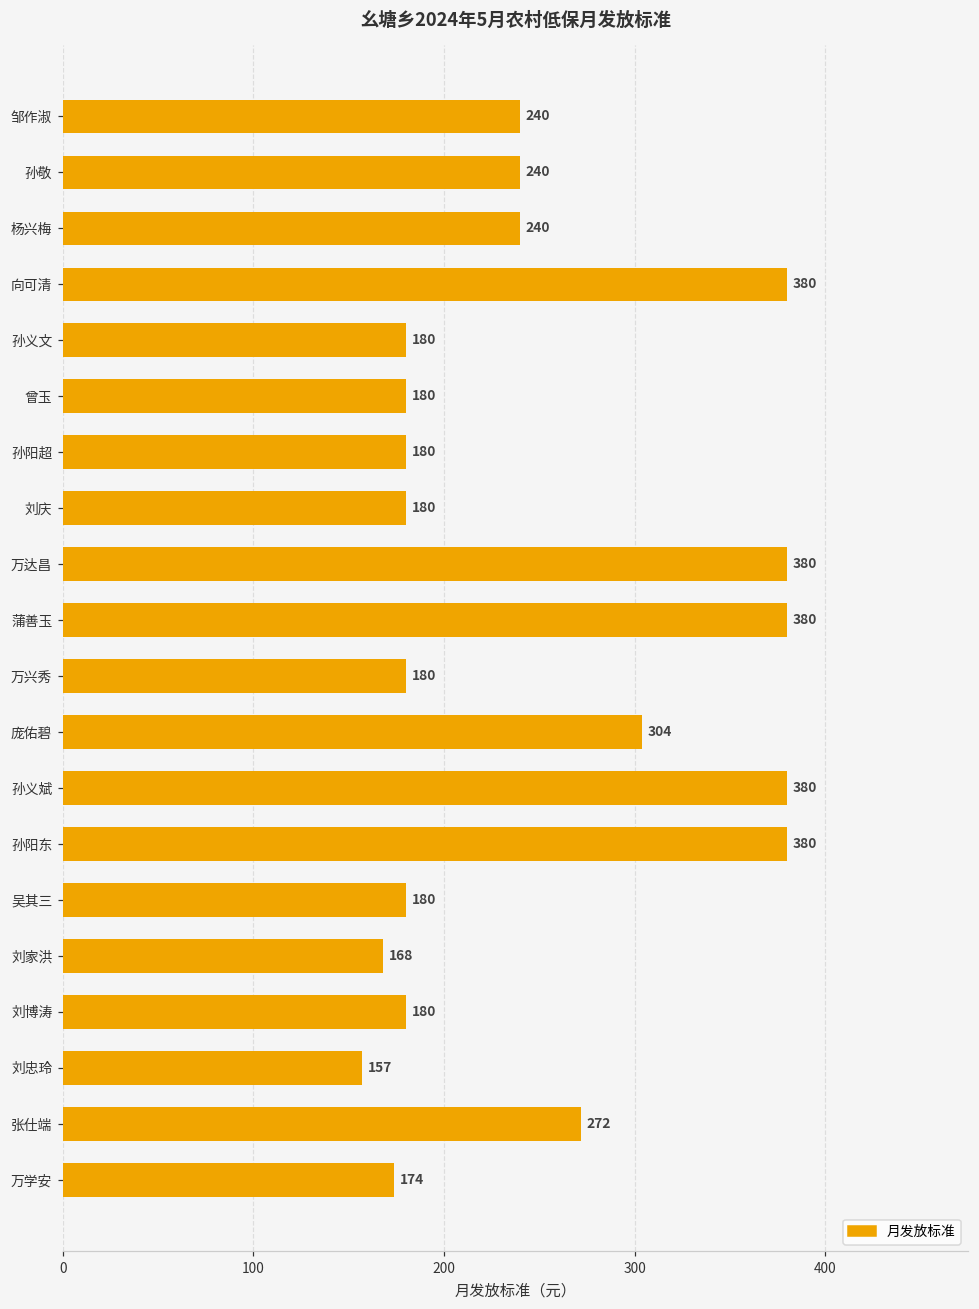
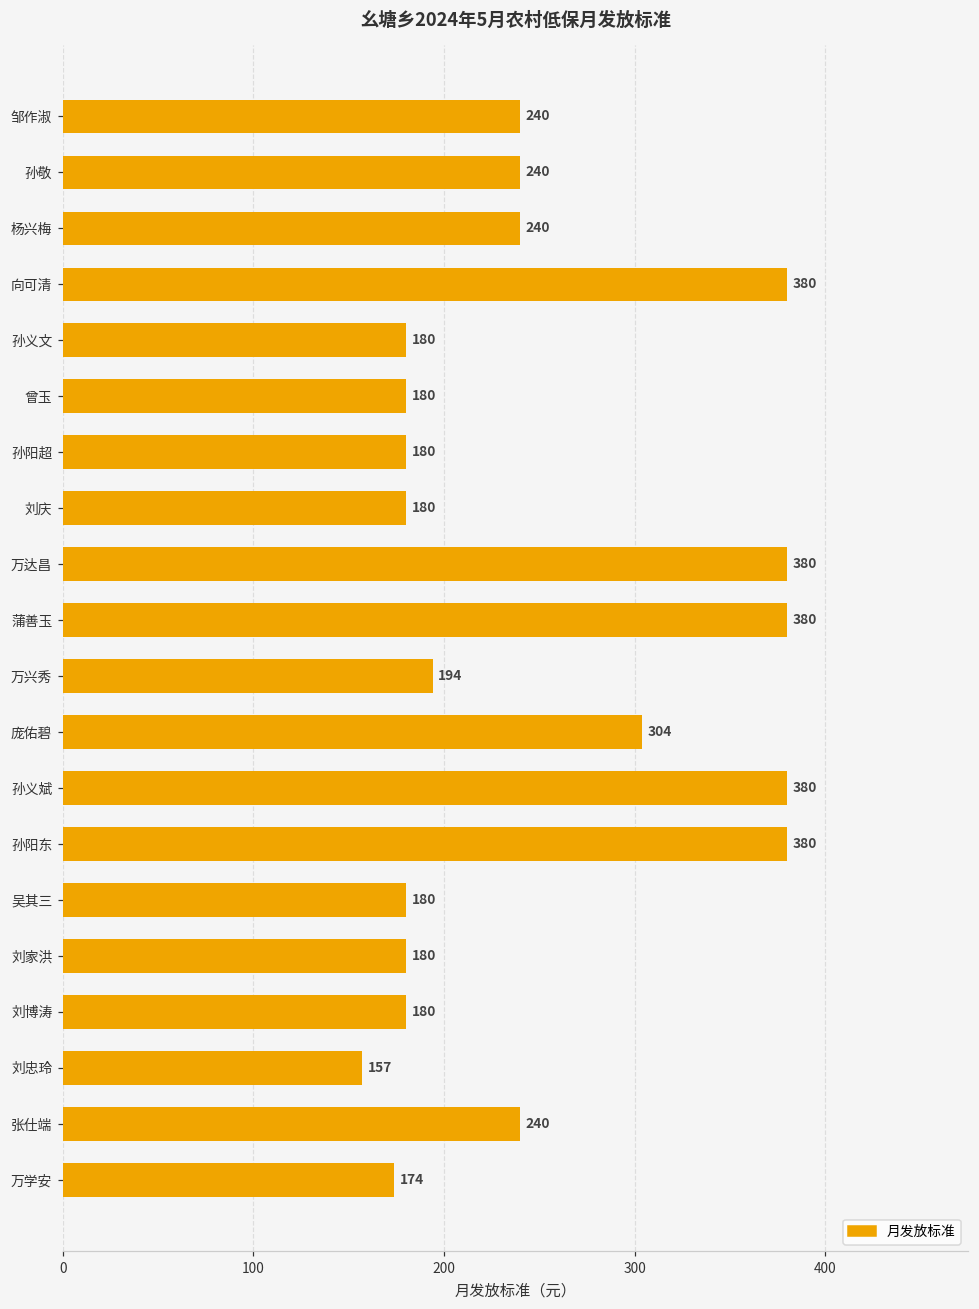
  {
    "邹作淑": 240,
    "孙敬": 240,
    "杨兴梅": 240,
    "向可清": 380,
    "孙义文": 180,
    "曾玉": 180,
    "孙阳超": 180,
    "刘庆": 180,
    "万达昌": 380,
    "蒲善玉": 380,
-   "万兴秀": 180,
+   "万兴秀": 194,
    "庞佑碧": 304,
    "孙义斌": 380,
    "孙阳东": 380,
    "吴其三": 180,
-   "刘家洪": 168,
+   "刘家洪": 180,
    "刘博涛": 180,
    "刘忠玲": 157,
-   "张仕端": 272,
+   "张仕端": 240,
    "万学安": 174
  }
